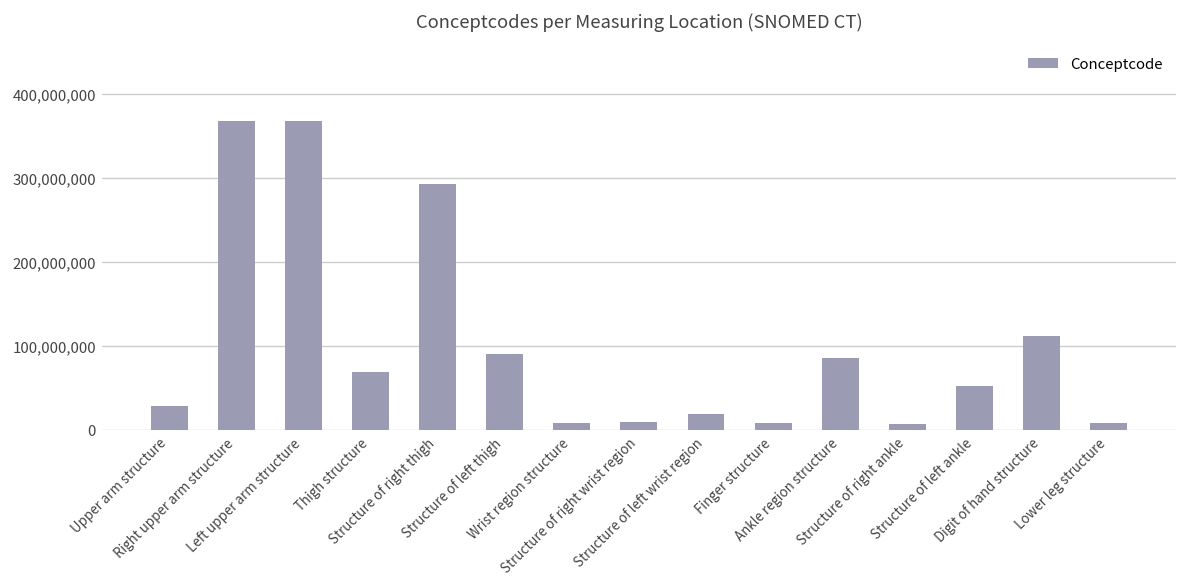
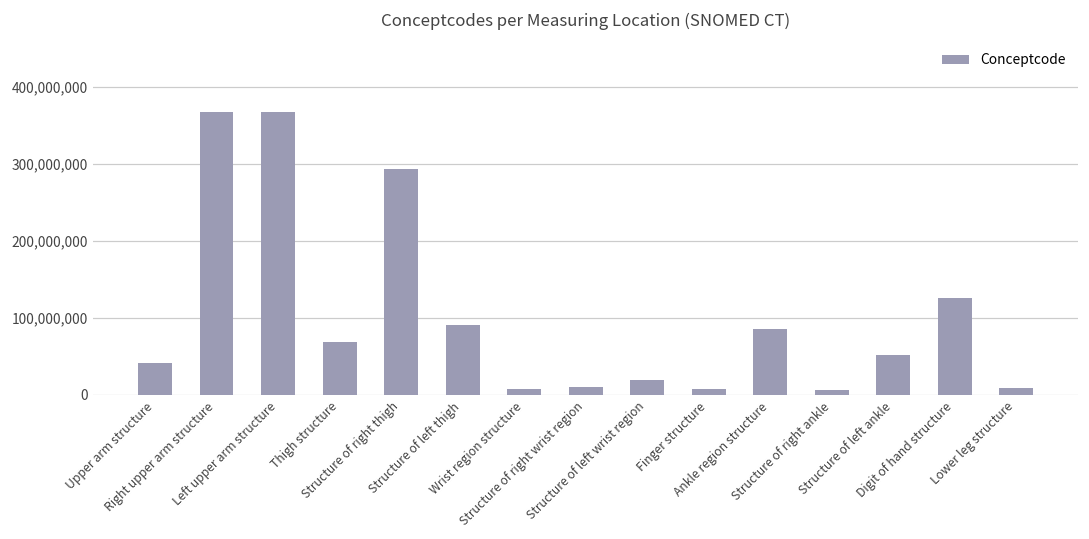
  {
-   "Upper arm structure": "30,000,000",
+   "Upper arm structure": "40,000,000",
    "Right upper arm structure": "370,000,000",
    "Left upper arm structure": "370,000,000",
    "Thigh structure": "70,000,000",
    "Structure of right thigh": "290,000,000",
    "Structure of left thigh": "90,000,000",
    "Wrist region structure": "10,000,000",
    "Structure of right wrist region": "10,000,000",
    "Structure of left wrist region": "20,000,000",
    "Finger structure": "10,000,000",
    "Ankle region structure": "90,000,000",
    "Structure of right ankle": "10,000,000",
    "Structure of left ankle": "50,000,000",
-   "Digit of hand structure": "110,000,000",
+   "Digit of hand structure": "130,000,000",
    "Lower leg structure": "10,000,000"
  }
